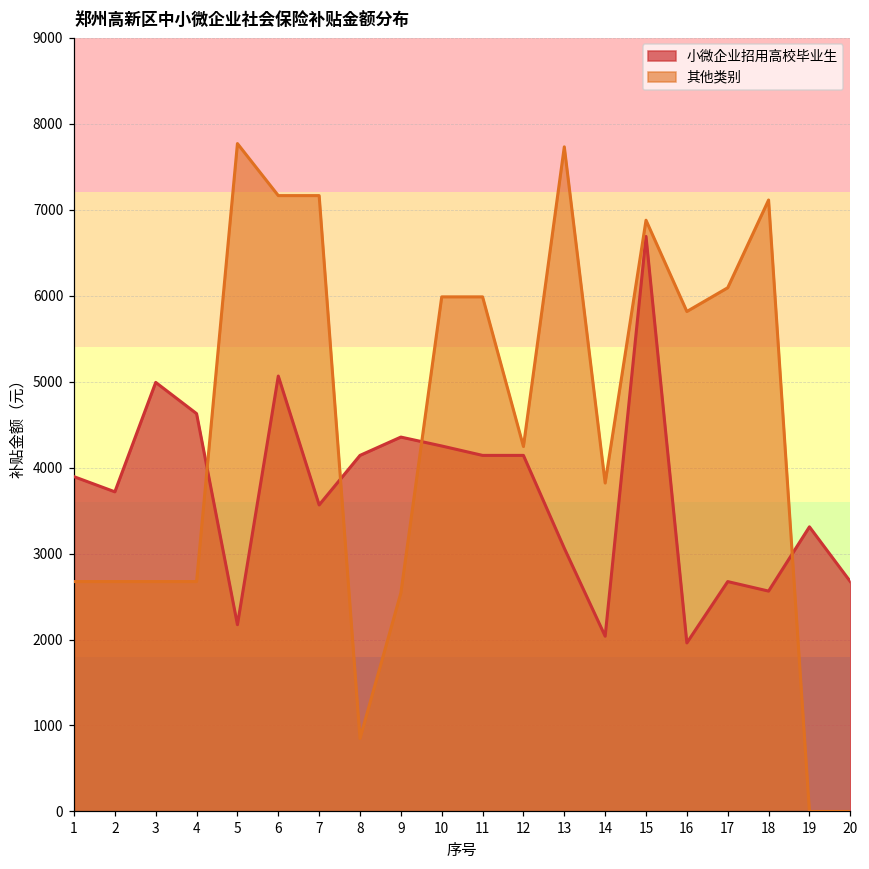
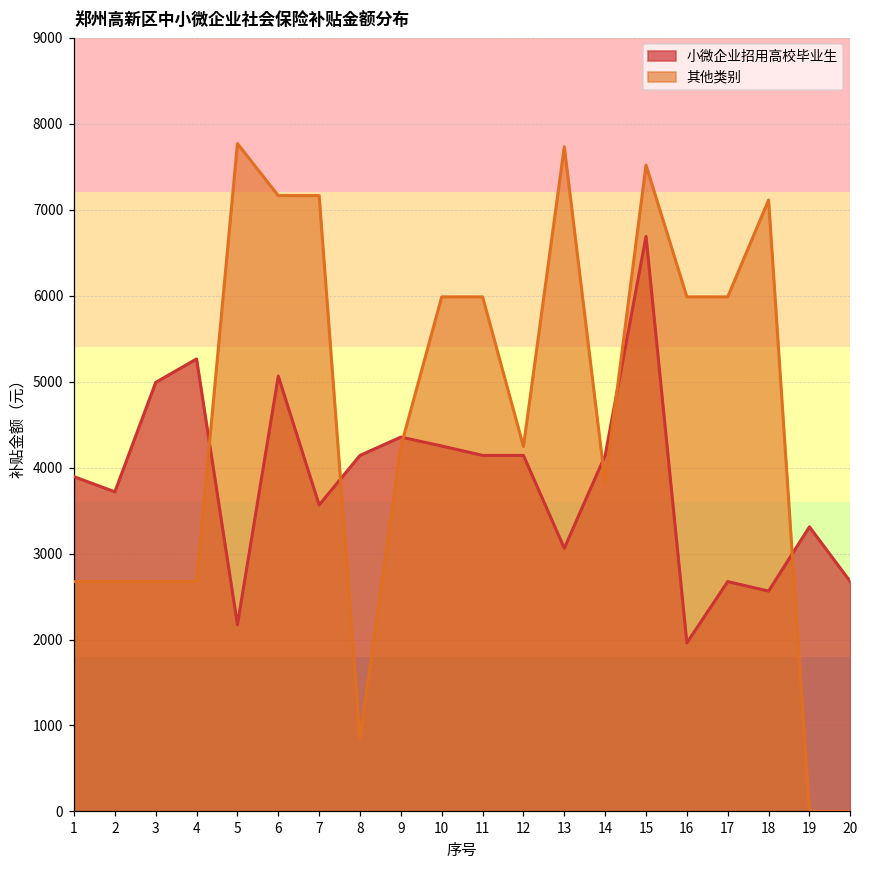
  {
    "小微企业招用高校毕业生": {
      "1": 3900,
      "2": 3700,
      "3": 5000,
-     "4": 4600,
+     "4": 5300,
      "5": 2200,
      "6": 5100,
      "7": 3600,
      "8": 4100,
      "9": 4400,
      "10": 4300,
      "11": 4100,
      "12": 4100,
      "13": 3100,
-     "14": 2000,
+     "14": 4100,
      "15": 6700,
      "16": 2000,
      "17": 2700,
      "18": 2600,
      "19": 3300,
      "20": 2700
    },
    "其他类别": {
      "1": 2700,
      "2": 2700,
      "3": 2700,
      "4": 2700,
      "5": 7800,
      "6": 7200,
      "7": 7200,
      "8": 800,
-     "9": 2500,
+     "9": 4200,
      "10": 6000,
      "11": 6000,
      "12": 4200,
      "13": 7700,
      "14": 3800,
-     "15": 6900,
-     "16": 5800,
-     "17": 6100,
+     "15": 7500,
+     "16": 6000,
+     "17": 6000,
      "18": 7100,
      "19": 0,
      "20": 0
    }
  }
